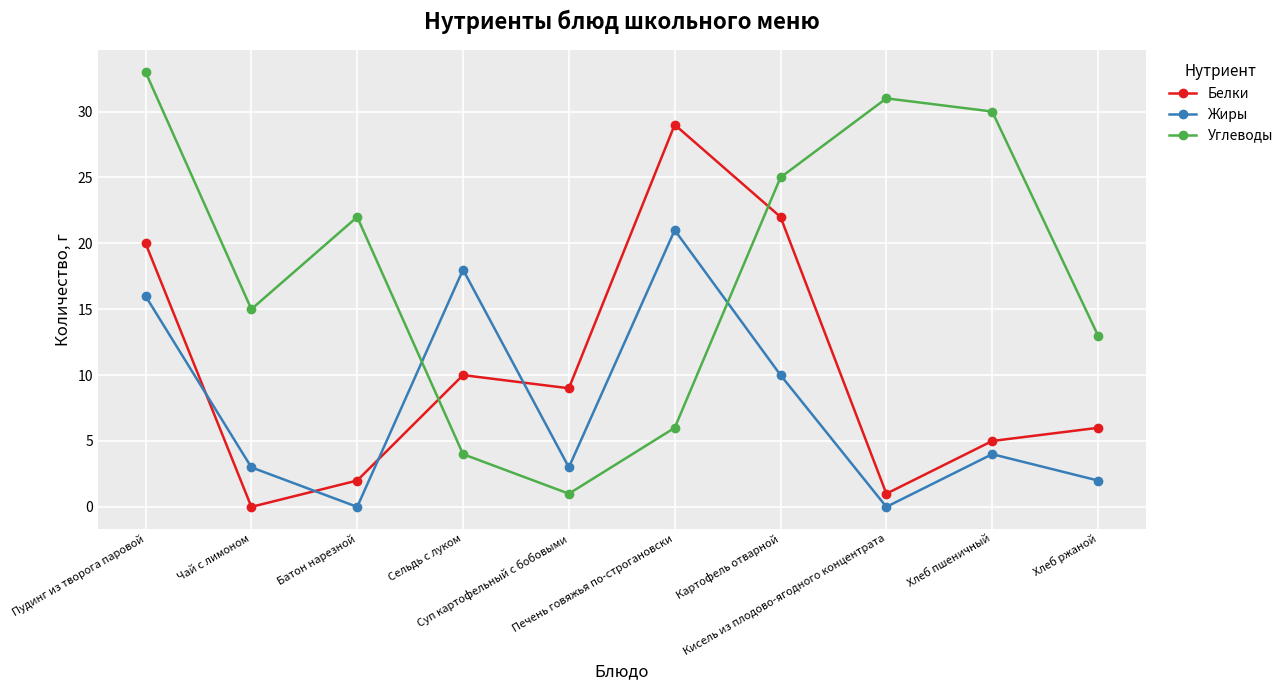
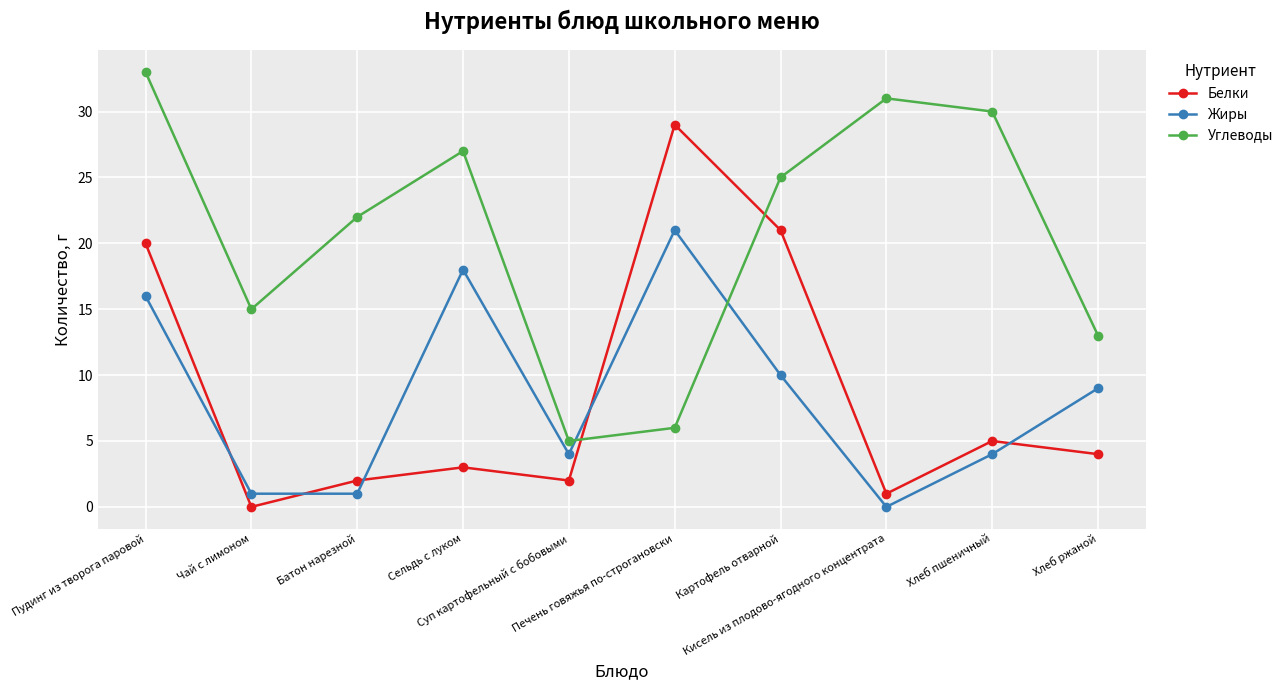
  {
    "Белки": {
      "Пудинг из творога паровой": 20,
      "Чай с лимоном": 0,
      "Батон нарезной": 2,
-     "Сельдь с луком": 10,
-     "Суп картофельный с бобовыми": 9,
+     "Сельдь с луком": 3,
+     "Суп картофельный с бобовыми": 2,
      "Печень говяжья по-строгановски": 29,
-     "Картофель отварной": 22,
+     "Картофель отварной": 21,
      "Кисель из плодово-ягодного концентрата": 1,
      "Хлеб пшеничный": 5,
-     "Хлеб ржаной": 6
+     "Хлеб ржаной": 4
    },
    "Жиры": {
      "Пудинг из творога паровой": 16,
-     "Чай с лимоном": 3,
-     "Батон нарезной": 0,
+     "Чай с лимоном": 1,
+     "Батон нарезной": 1,
      "Сельдь с луком": 18,
-     "Суп картофельный с бобовыми": 3,
+     "Суп картофельный с бобовыми": 4,
      "Печень говяжья по-строгановски": 21,
      "Картофель отварной": 10,
      "Кисель из плодово-ягодного концентрата": 0,
      "Хлеб пшеничный": 4,
-     "Хлеб ржаной": 2
+     "Хлеб ржаной": 9
    },
    "Углеводы": {
      "Пудинг из творога паровой": 33,
      "Чай с лимоном": 15,
      "Батон нарезной": 22,
-     "Сельдь с луком": 4,
-     "Суп картофельный с бобовыми": 1,
+     "Сельдь с луком": 27,
+     "Суп картофельный с бобовыми": 5,
      "Печень говяжья по-строгановски": 6,
      "Картофель отварной": 25,
      "Кисель из плодово-ягодного концентрата": 31,
      "Хлеб пшеничный": 30,
      "Хлеб ржаной": 13
    }
  }
